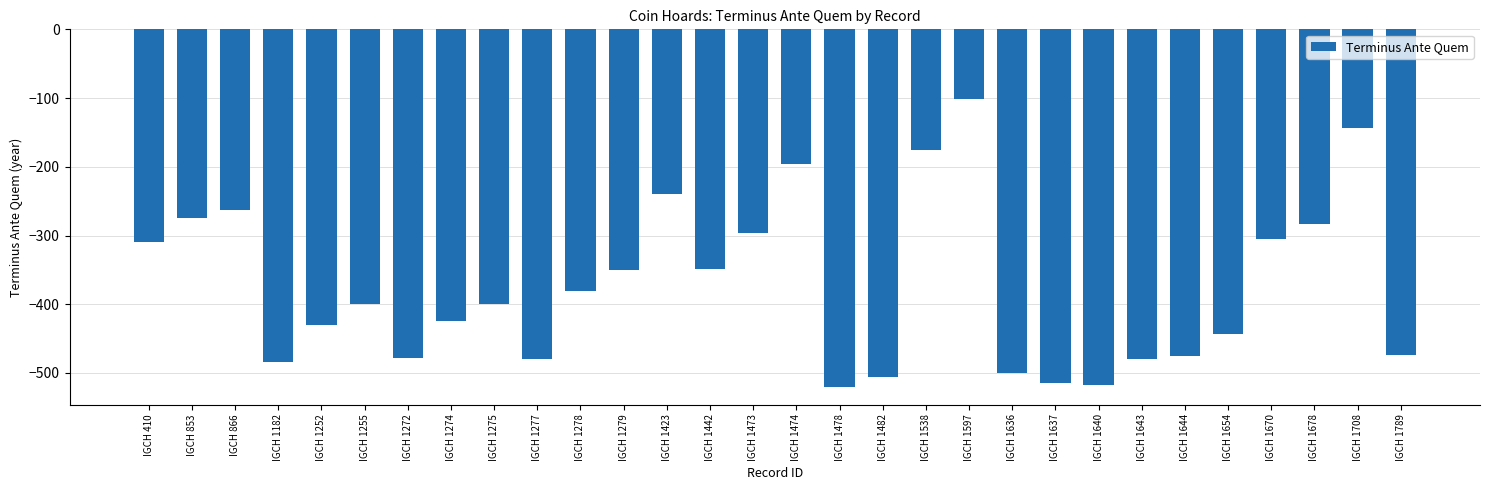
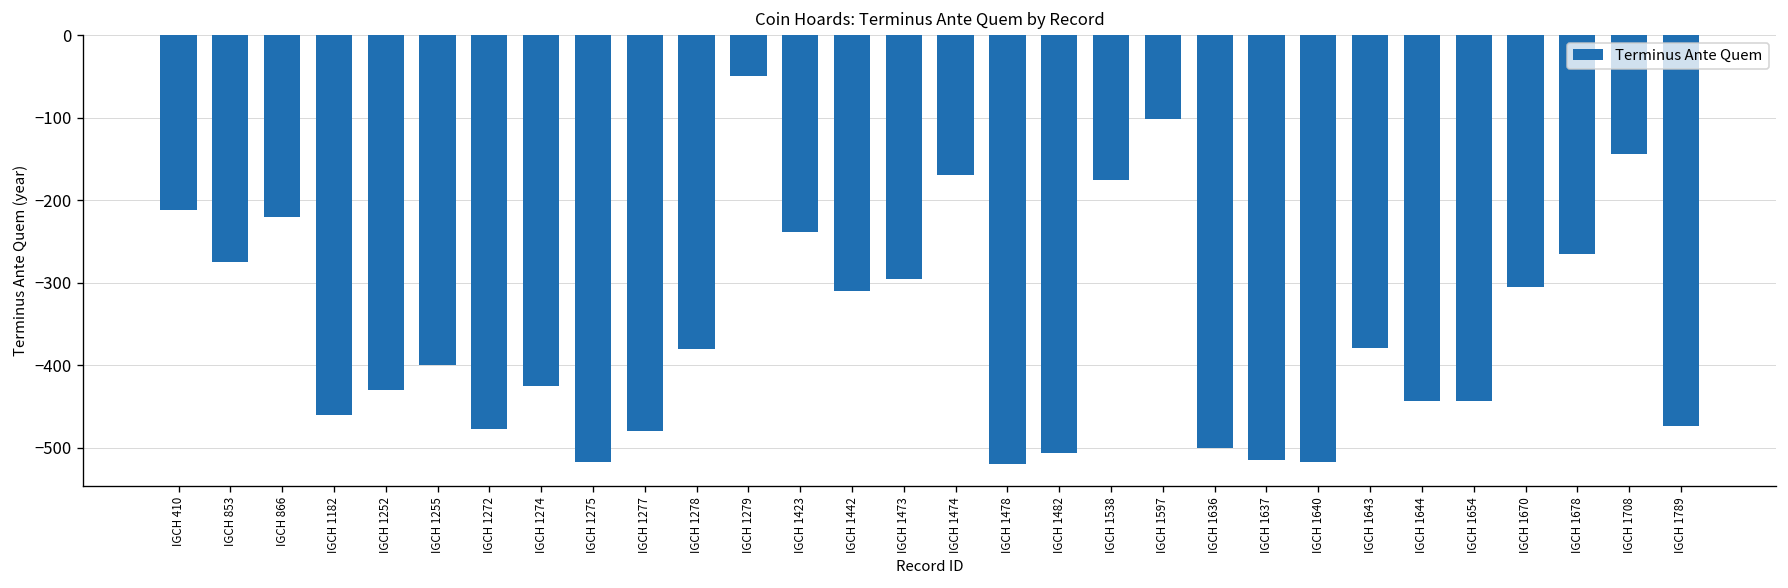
  {
-   "IGCH 410": -310,
+   "IGCH 410": -210,
    "IGCH 853": -280,
-   "IGCH 866": -260,
-   "IGCH 1182": -480,
+   "IGCH 866": -220,
+   "IGCH 1182": -460,
    "IGCH 1252": -430,
    "IGCH 1255": -400,
    "IGCH 1272": -480,
    "IGCH 1274": -430,
-   "IGCH 1275": -400,
+   "IGCH 1275": -520,
    "IGCH 1277": -480,
    "IGCH 1278": -380,
-   "IGCH 1279": -350,
+   "IGCH 1279": -50,
    "IGCH 1423": -240,
-   "IGCH 1442": -350,
+   "IGCH 1442": -310,
    "IGCH 1473": -300,
-   "IGCH 1474": -200,
+   "IGCH 1474": -170,
    "IGCH 1478": -520,
    "IGCH 1482": -510,
    "IGCH 1538": -180,
    "IGCH 1597": -100,
    "IGCH 1636": -500,
    "IGCH 1637": -520,
    "IGCH 1640": -520,
-   "IGCH 1643": -480,
-   "IGCH 1644": -480,
+   "IGCH 1643": -380,
+   "IGCH 1644": -440,
    "IGCH 1654": -440,
    "IGCH 1670": -310,
-   "IGCH 1678": -280,
+   "IGCH 1678": -270,
    "IGCH 1708": -140,
    "IGCH 1789": -470
  }
